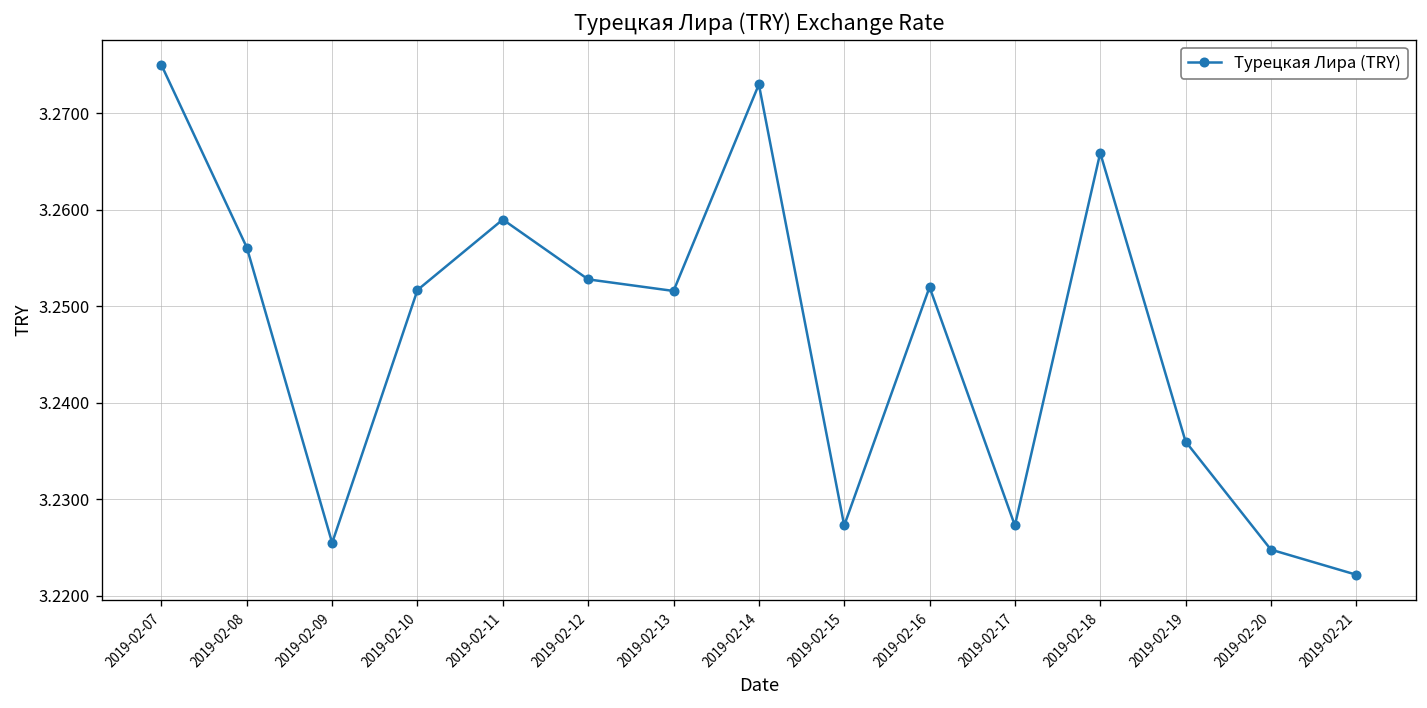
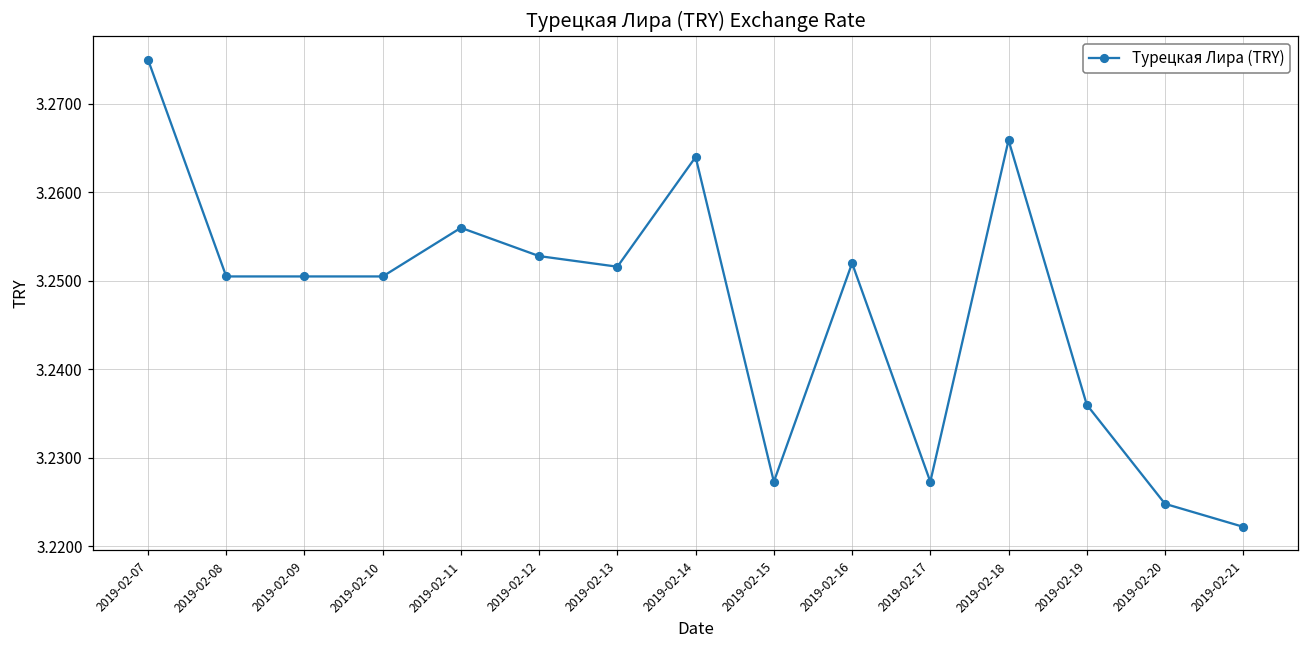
  {
    "2019-02-07": 3.275,
-   "2019-02-08": 3.256,
-   "2019-02-09": 3.226,
-   "2019-02-10": 3.252,
-   "2019-02-11": 3.259,
+   "2019-02-08": 3.251,
+   "2019-02-09": 3.251,
+   "2019-02-10": 3.251,
+   "2019-02-11": 3.256,
    "2019-02-12": 3.253,
    "2019-02-13": 3.252,
-   "2019-02-14": 3.273,
+   "2019-02-14": 3.264,
    "2019-02-15": 3.227,
    "2019-02-16": 3.252,
    "2019-02-17": 3.227,
    "2019-02-18": 3.266,
    "2019-02-19": 3.236,
    "2019-02-20": 3.225,
    "2019-02-21": 3.222
  }
